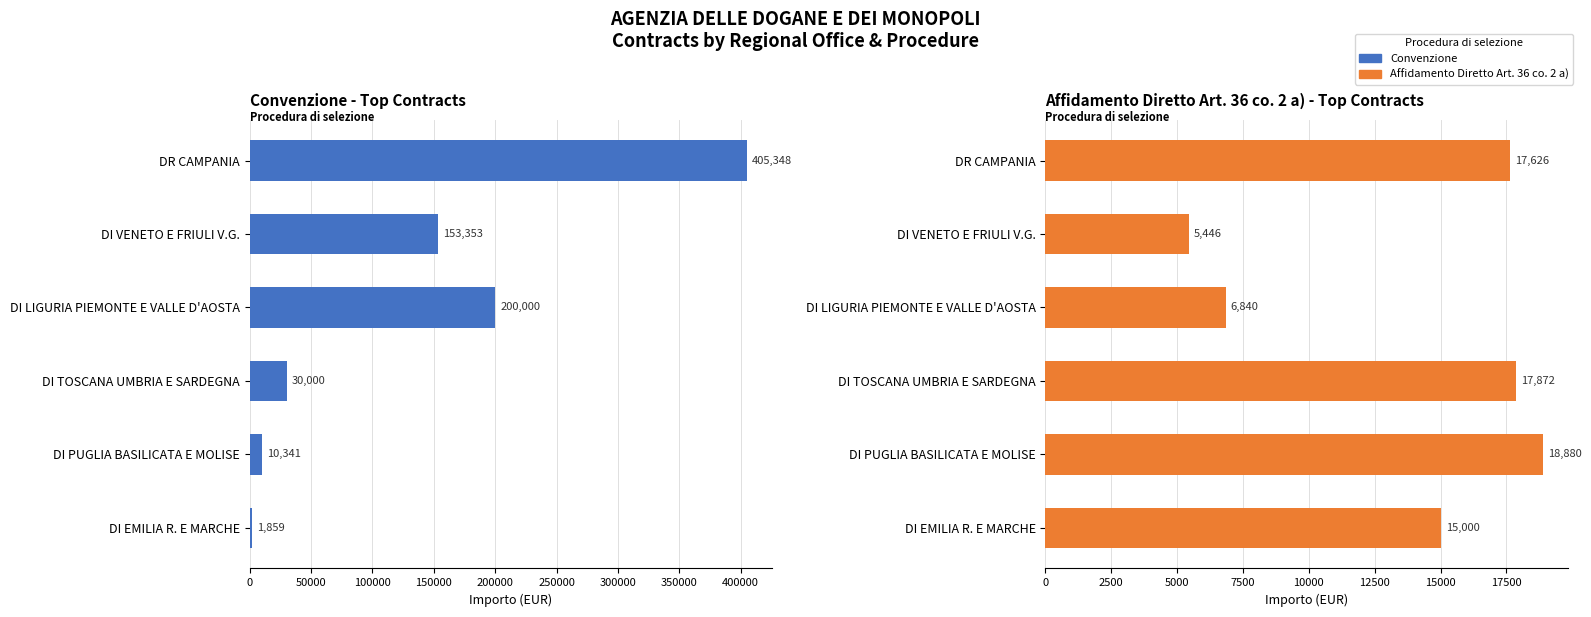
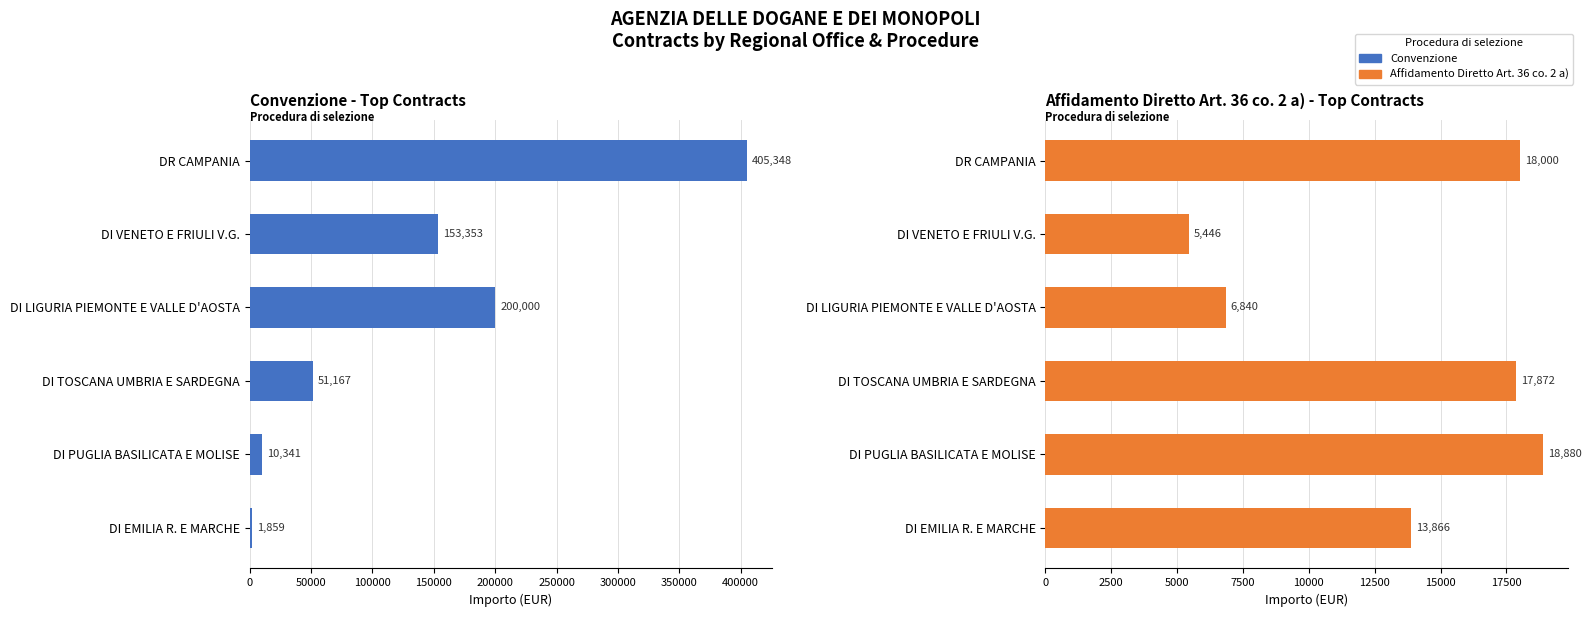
  {
    "Convenzione - Top Contracts": {
      "DR CAMPANIA": "405,348",
      "DI VENETO E FRIULI V.G.": "153,353",
      "DI LIGURIA PIEMONTE E VALLE D'AOSTA": "200,000",
-     "DI TOSCANA UMBRIA E SARDEGNA": "30,000",
+     "DI TOSCANA UMBRIA E SARDEGNA": "51,167",
      "DI PUGLIA BASILICATA E MOLISE": "10,341",
      "DI EMILIA R. E MARCHE": "1,859"
    },
    "Affidamento Diretto Art. 36 co. 2 a) - Top Contracts": {
-     "DR CAMPANIA": "17,626",
+     "DR CAMPANIA": "18,000",
      "DI VENETO E FRIULI V.G.": "5,446",
      "DI LIGURIA PIEMONTE E VALLE D'AOSTA": "6,840",
      "DI TOSCANA UMBRIA E SARDEGNA": "17,872",
      "DI PUGLIA BASILICATA E MOLISE": "18,880",
-     "DI EMILIA R. E MARCHE": "15,000"
+     "DI EMILIA R. E MARCHE": "13,866"
    }
  }
